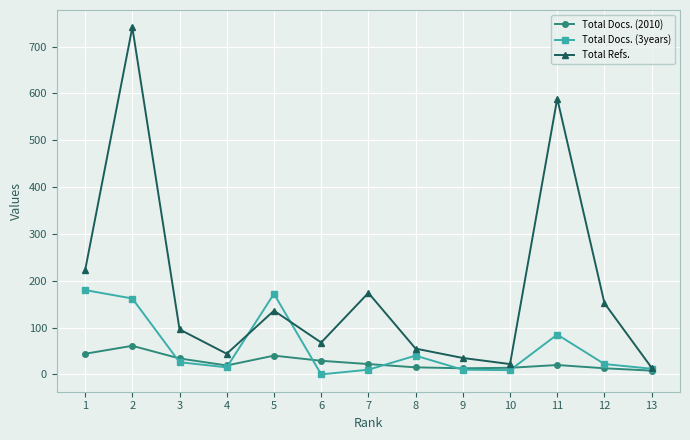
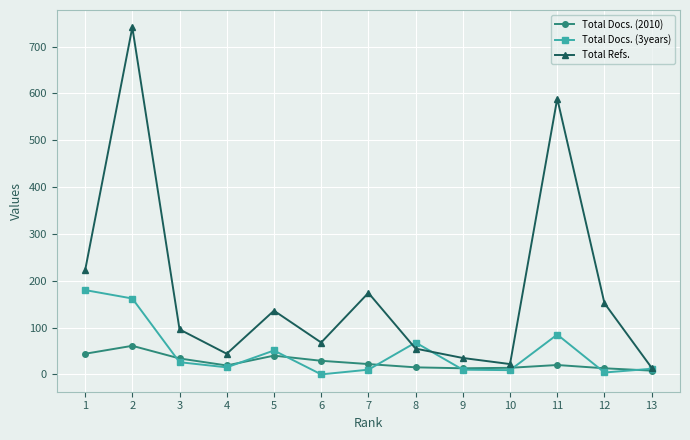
  {
    "Total Docs. (3years)": {
      "1": 180,
      "2": 160,
      "3": 30,
-     "5": 170,
+     "5": 50,
      "6": 0,
      "7": 10,
-     "8": 40,
+     "8": 70,
      "11": 90,
-     "12": 20
+     "12": 0
    }
  }
